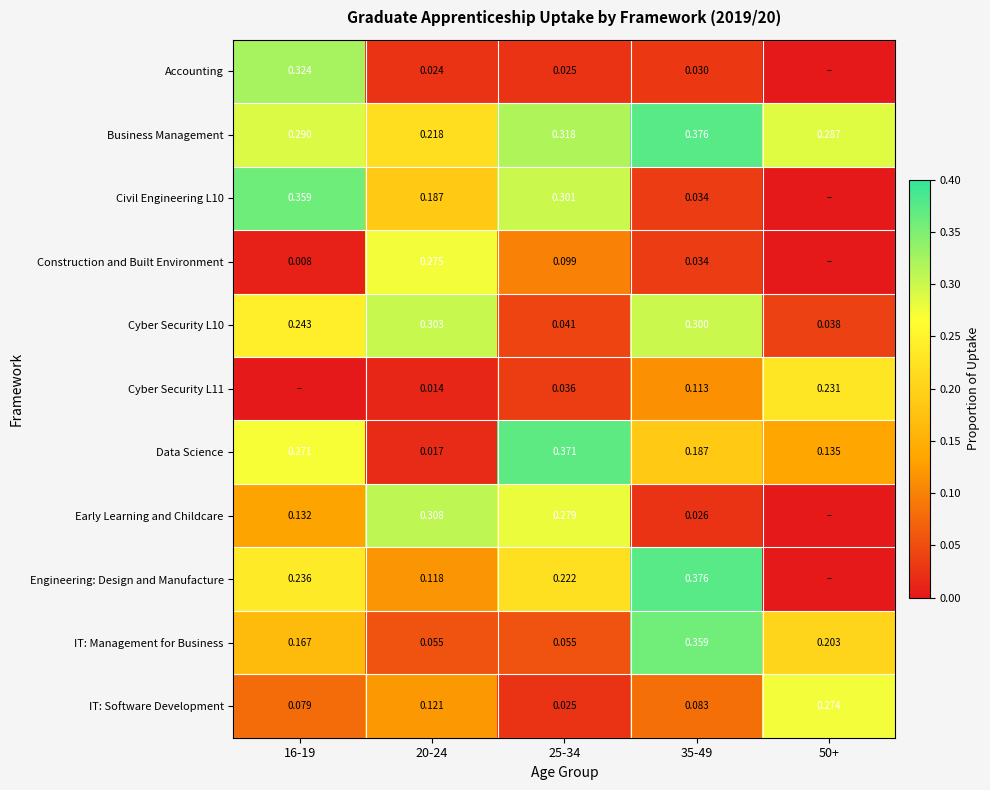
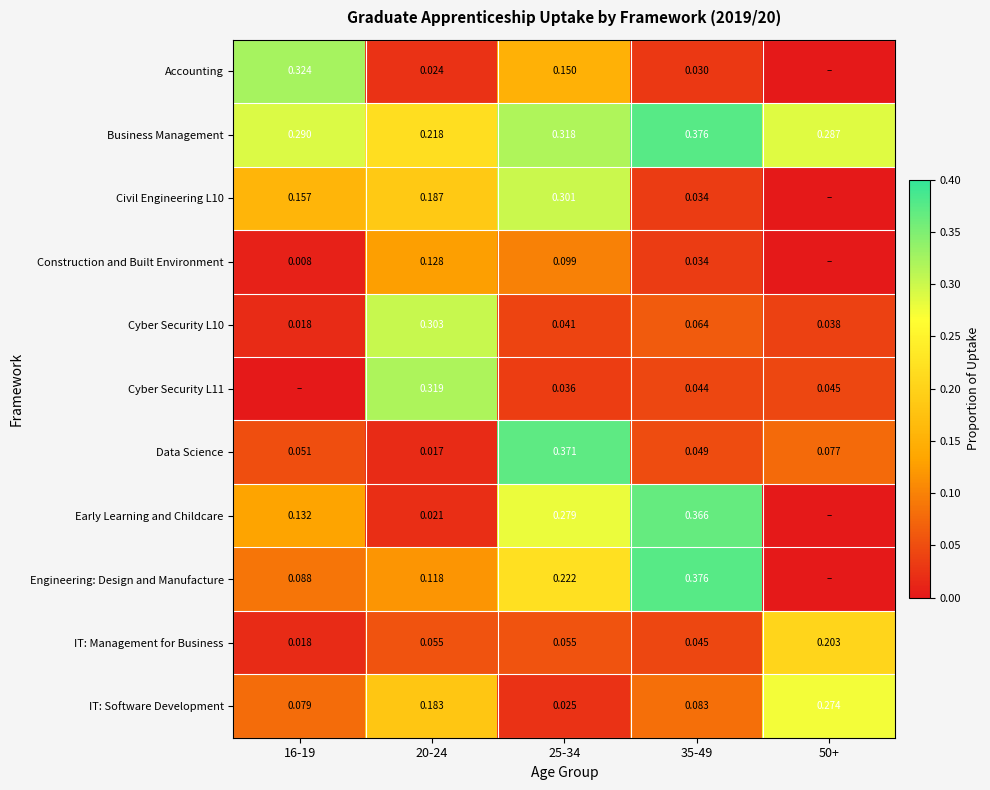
  {
    "Accounting": {
      "16-19": 0.324,
      "20-24": 0.024,
-     "25-34": 0.025,
+     "25-34": 0.150,
      "35-49": 0.030
    },
    "Business Management": {
      "16-19": 0.290,
      "20-24": 0.218,
      "25-34": 0.318,
      "35-49": 0.376,
      "50+": 0.287
    },
    "Civil Engineering L10": {
-     "16-19": 0.359,
+     "16-19": 0.157,
      "20-24": 0.187,
      "25-34": 0.301,
      "35-49": 0.034
    },
    "Construction and Built Environment": {
      "16-19": 0.008,
-     "20-24": 0.275,
+     "20-24": 0.128,
      "25-34": 0.099,
      "35-49": 0.034
    },
    "Cyber Security L10": {
-     "16-19": 0.243,
+     "16-19": 0.018,
      "20-24": 0.303,
      "25-34": 0.041,
-     "35-49": 0.300,
+     "35-49": 0.064,
      "50+": 0.038
    },
    "Cyber Security L11": {
-     "20-24": 0.014,
+     "20-24": 0.319,
      "25-34": 0.036,
-     "35-49": 0.113,
-     "50+": 0.231
+     "35-49": 0.044,
+     "50+": 0.045
    },
    "Data Science": {
-     "16-19": 0.271,
+     "16-19": 0.051,
      "20-24": 0.017,
      "25-34": 0.371,
-     "35-49": 0.187,
-     "50+": 0.135
+     "35-49": 0.049,
+     "50+": 0.077
    },
    "Early Learning and Childcare": {
      "16-19": 0.132,
-     "20-24": 0.308,
+     "20-24": 0.021,
      "25-34": 0.279,
-     "35-49": 0.026
+     "35-49": 0.366
    },
    "Engineering: Design and Manufacture": {
-     "16-19": 0.236,
+     "16-19": 0.088,
      "20-24": 0.118,
      "25-34": 0.222,
      "35-49": 0.376
    },
    "IT: Management for Business": {
-     "16-19": 0.167,
+     "16-19": 0.018,
      "20-24": 0.055,
      "25-34": 0.055,
-     "35-49": 0.359,
+     "35-49": 0.045,
      "50+": 0.203
    },
    "IT: Software Development": {
      "16-19": 0.079,
-     "20-24": 0.121,
+     "20-24": 0.183,
      "25-34": 0.025,
      "35-49": 0.083,
      "50+": 0.274
    }
  }
